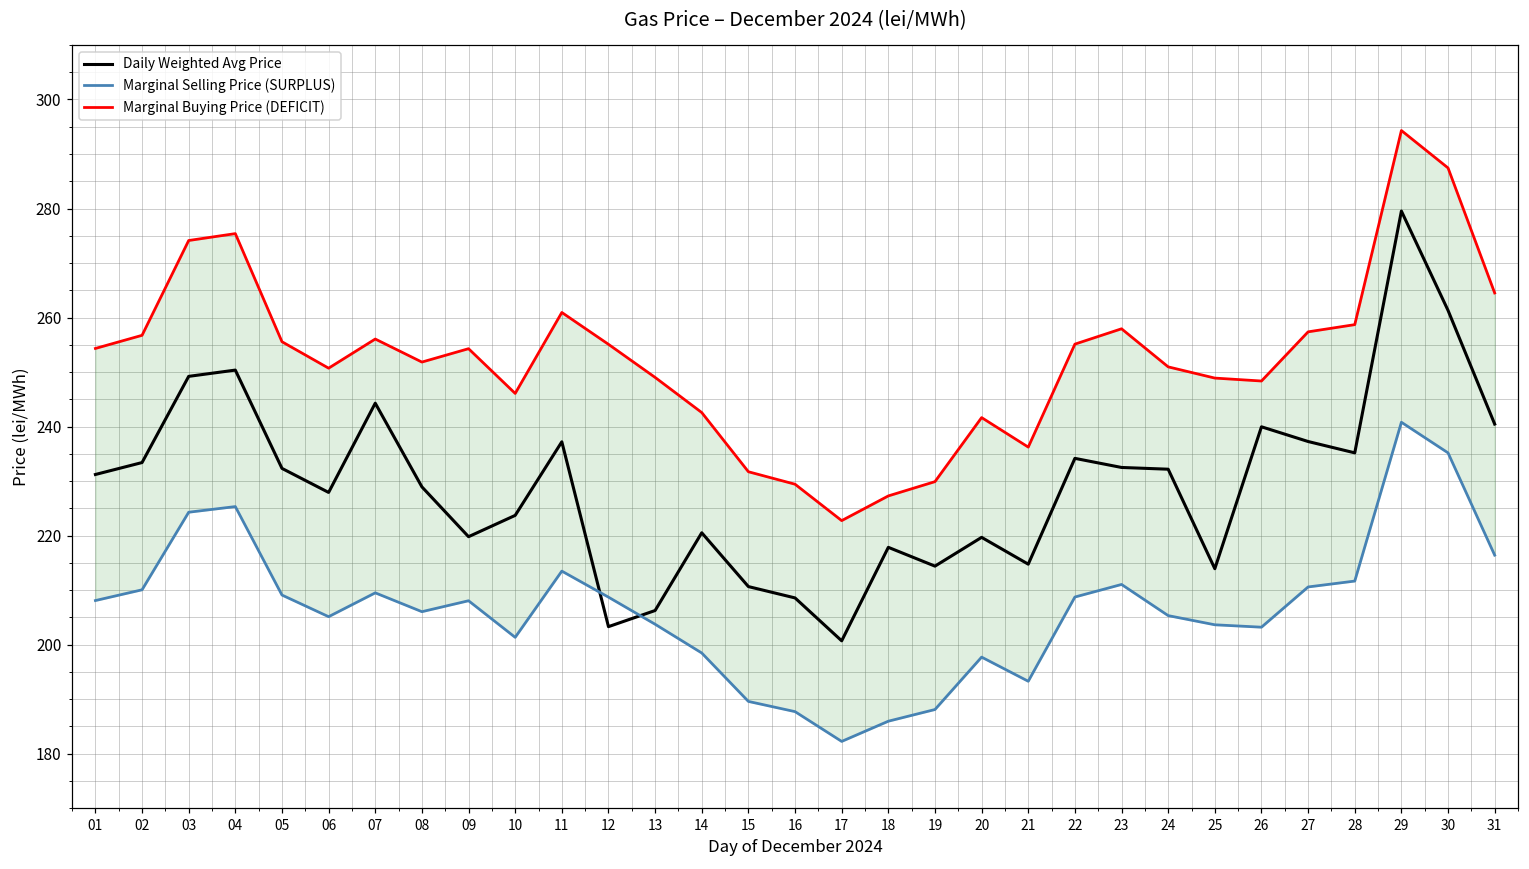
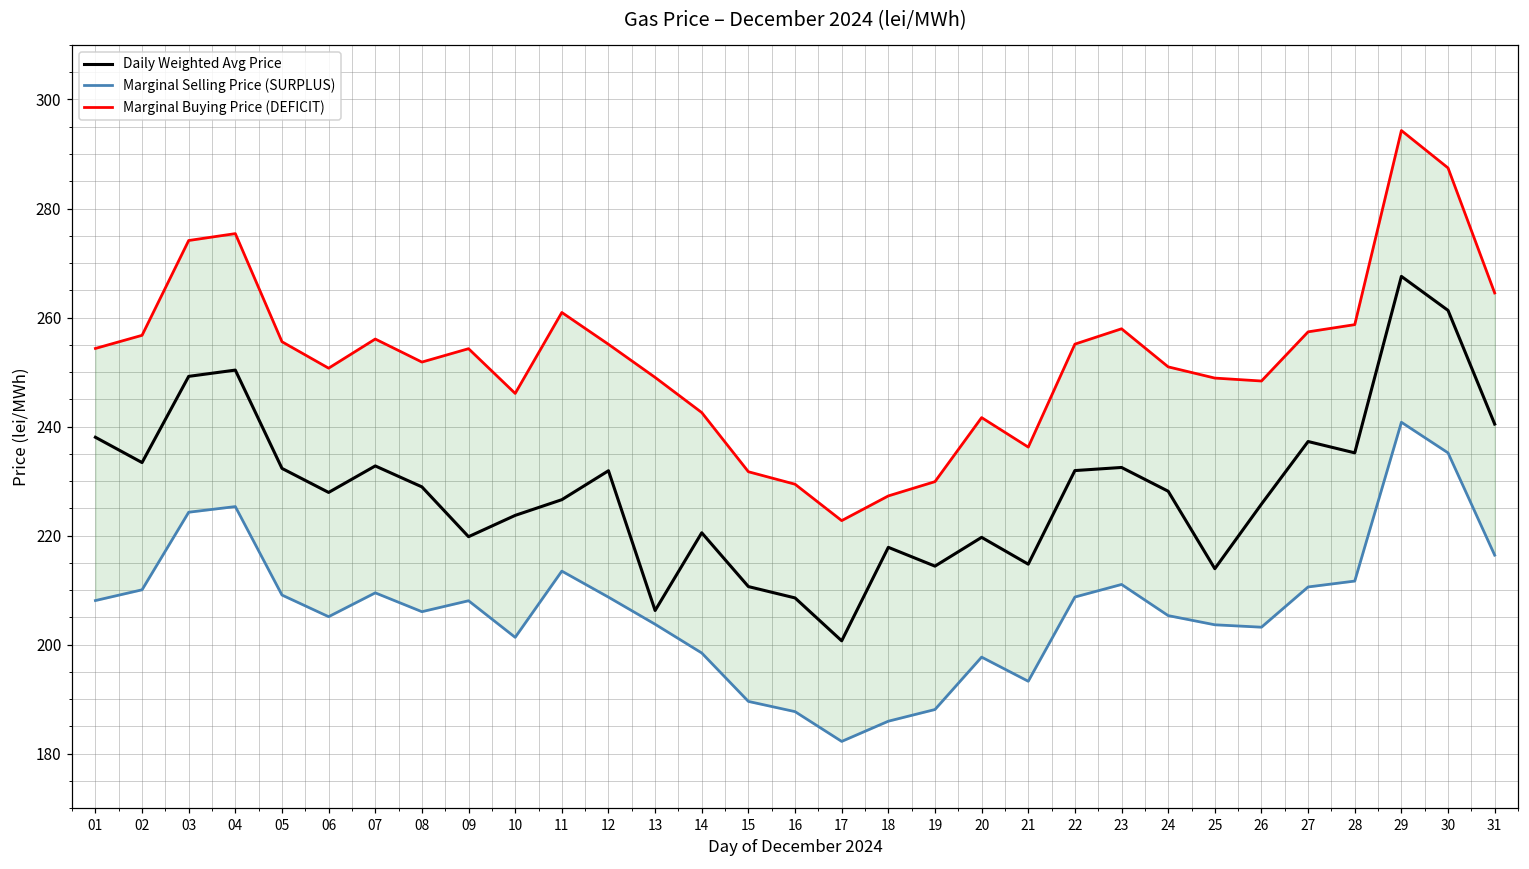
  {
    "Daily Weighted Avg Price": {
-     "01": 231,
+     "01": 238,
      "02": 233,
      "03": 249,
      "04": 250,
      "05": 232,
      "06": 228,
-     "07": 244,
+     "07": 233,
      "08": 229,
      "09": 220,
      "10": 224,
-     "11": 237,
-     "12": 203,
+     "11": 227,
+     "12": 232,
      "13": 206,
      "14": 221,
      "15": 211,
      "16": 209,
      "17": 201,
      "18": 218,
      "19": 214,
      "20": 220,
      "21": 215,
-     "22": 234,
+     "22": 232,
      "23": 233,
-     "24": 232,
+     "24": 228,
      "25": 214,
-     "26": 240,
+     "26": 226,
      "27": 237,
      "28": 235,
-     "29": 280,
+     "29": 268,
      "30": 261,
      "31": 240
    },
    "Marginal Selling Price (SURPLUS)": {
      "01": 208,
      "02": 210,
      "03": 224,
      "04": 225,
      "05": 209,
      "06": 205,
      "07": 210,
      "08": 206,
      "09": 208,
      "10": 201,
      "11": 213,
      "12": 209,
      "13": 204,
      "14": 198,
      "15": 190,
      "16": 188,
      "17": 182,
      "18": 186,
      "19": 188,
      "20": 198,
      "21": 193,
      "22": 209,
      "23": 211,
      "24": 205,
      "25": 204,
      "26": 203,
      "27": 211,
      "28": 212,
      "29": 241,
      "30": 235,
      "31": 216
    },
    "Marginal Buying Price (DEFICIT)": {
      "01": 254,
      "02": 257,
      "03": 274,
      "04": 275,
      "05": 256,
      "06": 251,
      "07": 256,
      "08": 252,
      "09": 254,
      "10": 246,
      "11": 261,
      "12": 255,
      "13": 249,
      "14": 243,
      "15": 232,
      "16": 229,
      "17": 223,
      "18": 227,
      "19": 230,
      "20": 242,
      "21": 236,
      "22": 255,
      "23": 258,
      "24": 251,
      "25": 249,
      "26": 248,
      "27": 257,
      "28": 259,
      "29": 294,
      "30": 287,
      "31": 265
    }
  }
